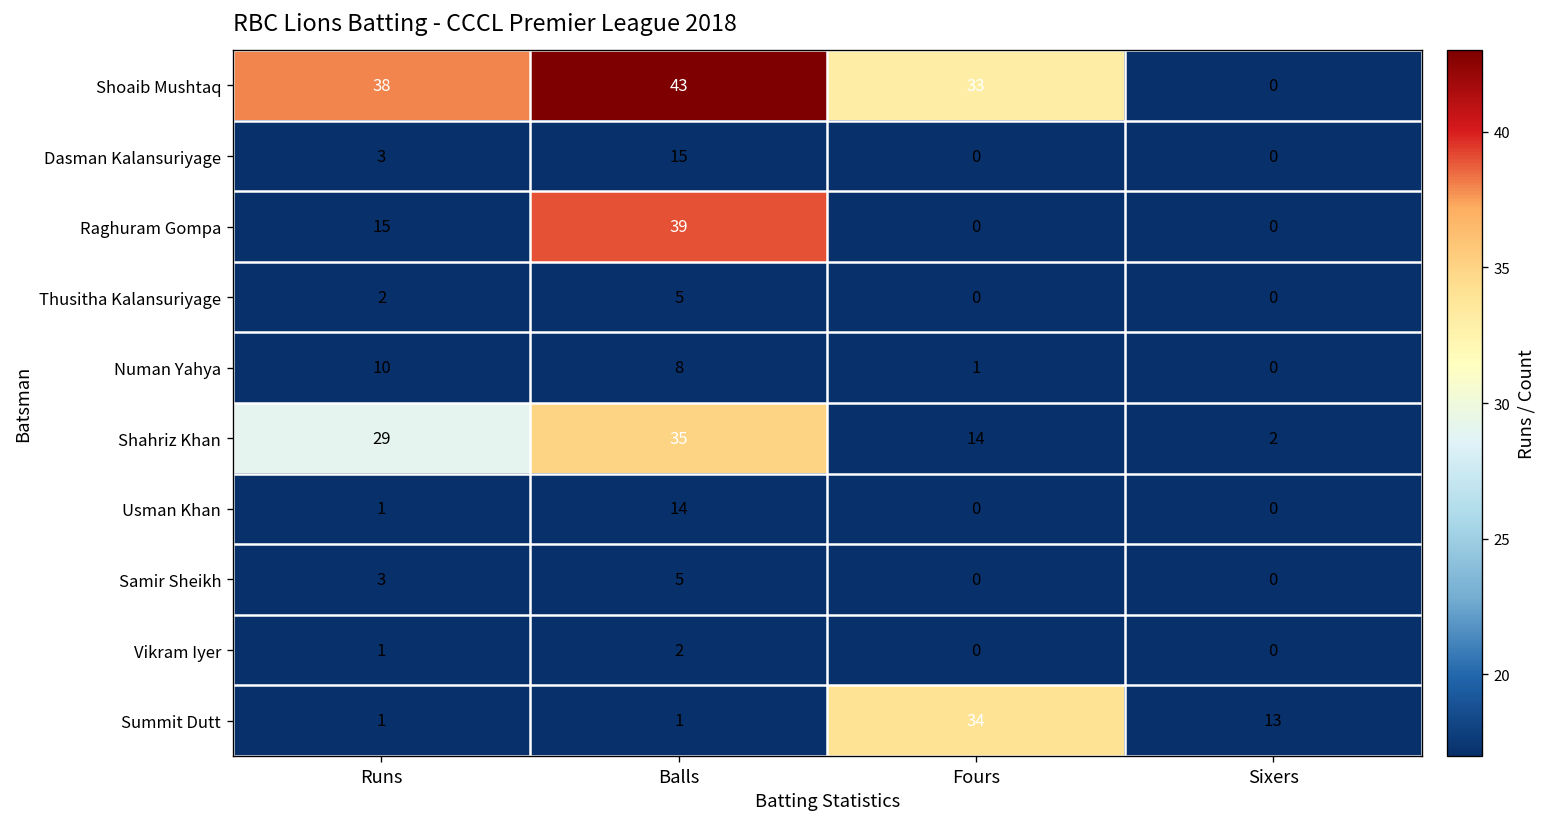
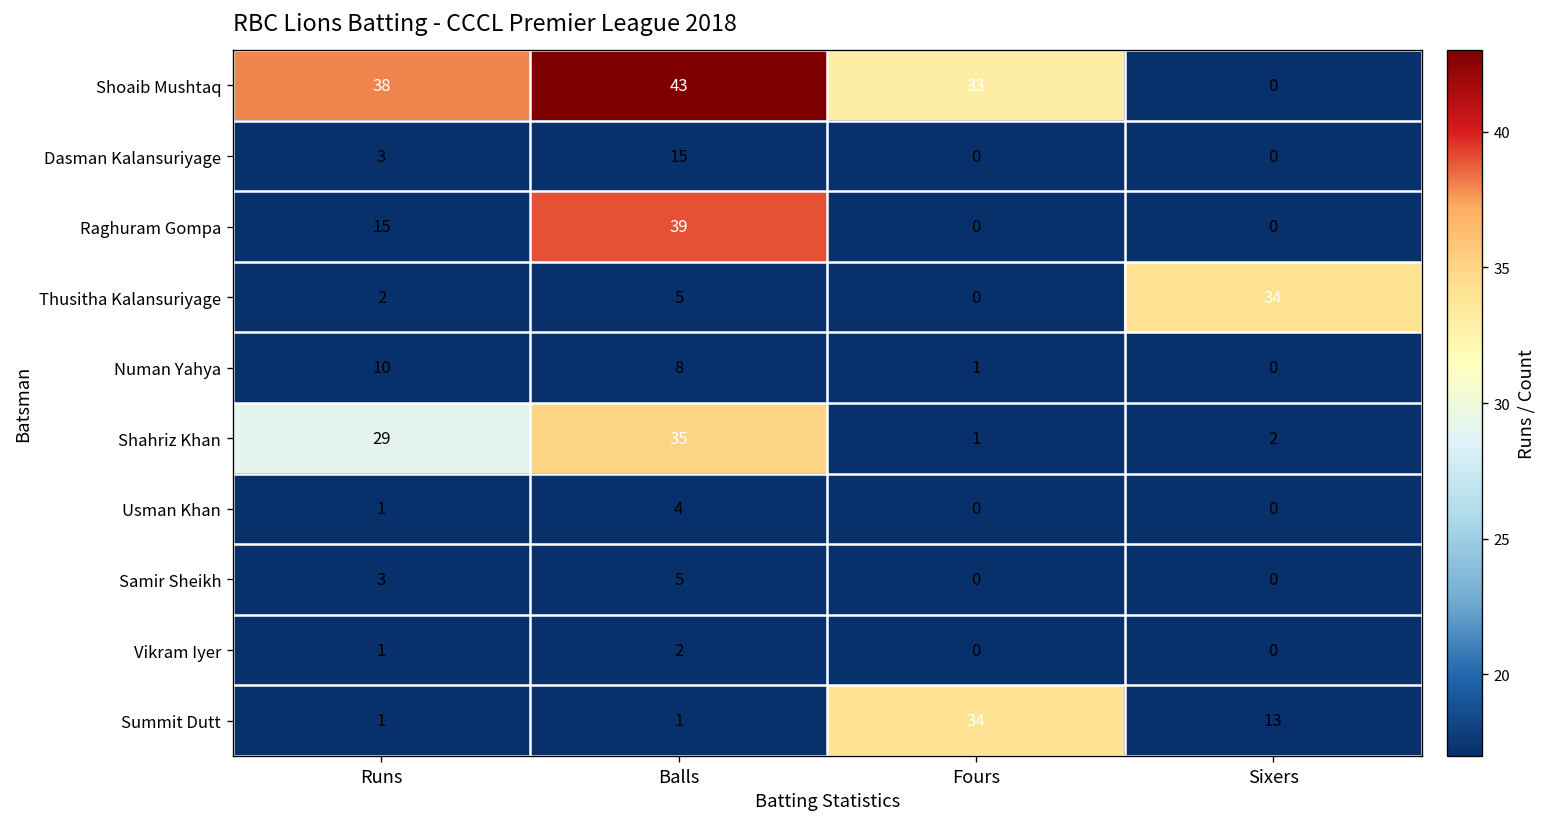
  {
    "Shoaib Mushtaq": {
      "Runs": 38,
      "Balls": 43,
      "Fours": 33,
      "Sixers": 0
    },
    "Dasman Kalansuriyage": {
      "Runs": 3,
      "Balls": 15,
      "Fours": 0,
      "Sixers": 0
    },
    "Raghuram Gompa": {
      "Runs": 15,
      "Balls": 39,
      "Fours": 0,
      "Sixers": 0
    },
    "Thusitha Kalansuriyage": {
      "Runs": 2,
      "Balls": 5,
      "Fours": 0,
-     "Sixers": 0
+     "Sixers": 34
    },
    "Numan Yahya": {
      "Runs": 10,
      "Balls": 8,
      "Fours": 1,
      "Sixers": 0
    },
    "Shahriz Khan": {
      "Runs": 29,
      "Balls": 35,
-     "Fours": 14,
+     "Fours": 1,
      "Sixers": 2
    },
    "Usman Khan": {
      "Runs": 1,
-     "Balls": 14,
+     "Balls": 4,
      "Fours": 0,
      "Sixers": 0
    },
    "Samir Sheikh": {
      "Runs": 3,
      "Balls": 5,
      "Fours": 0,
      "Sixers": 0
    },
    "Vikram Iyer": {
      "Runs": 1,
      "Balls": 2,
      "Fours": 0,
      "Sixers": 0
    },
    "Summit Dutt": {
      "Runs": 1,
      "Balls": 1,
      "Fours": 34,
      "Sixers": 13
    }
  }
